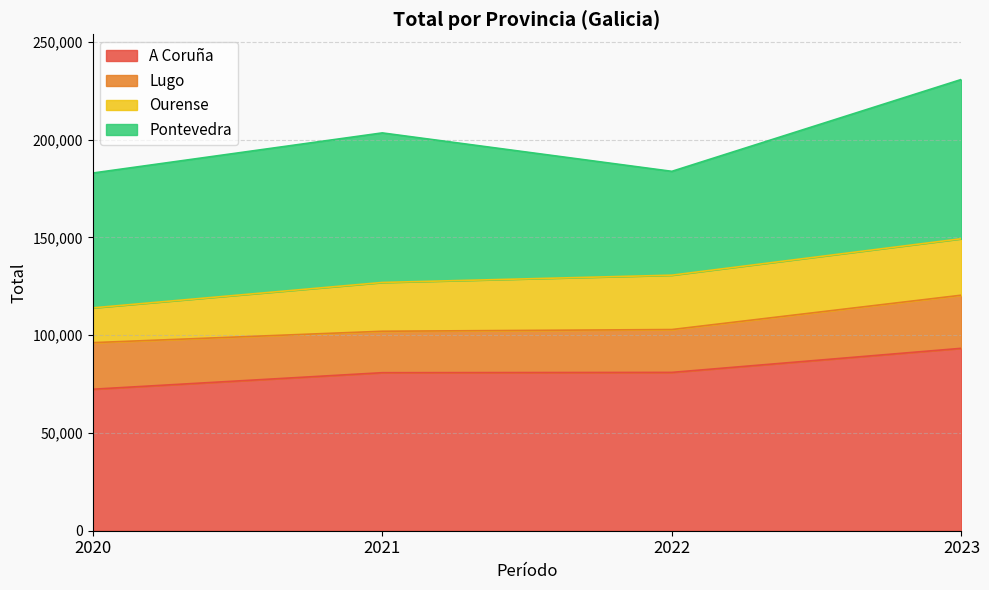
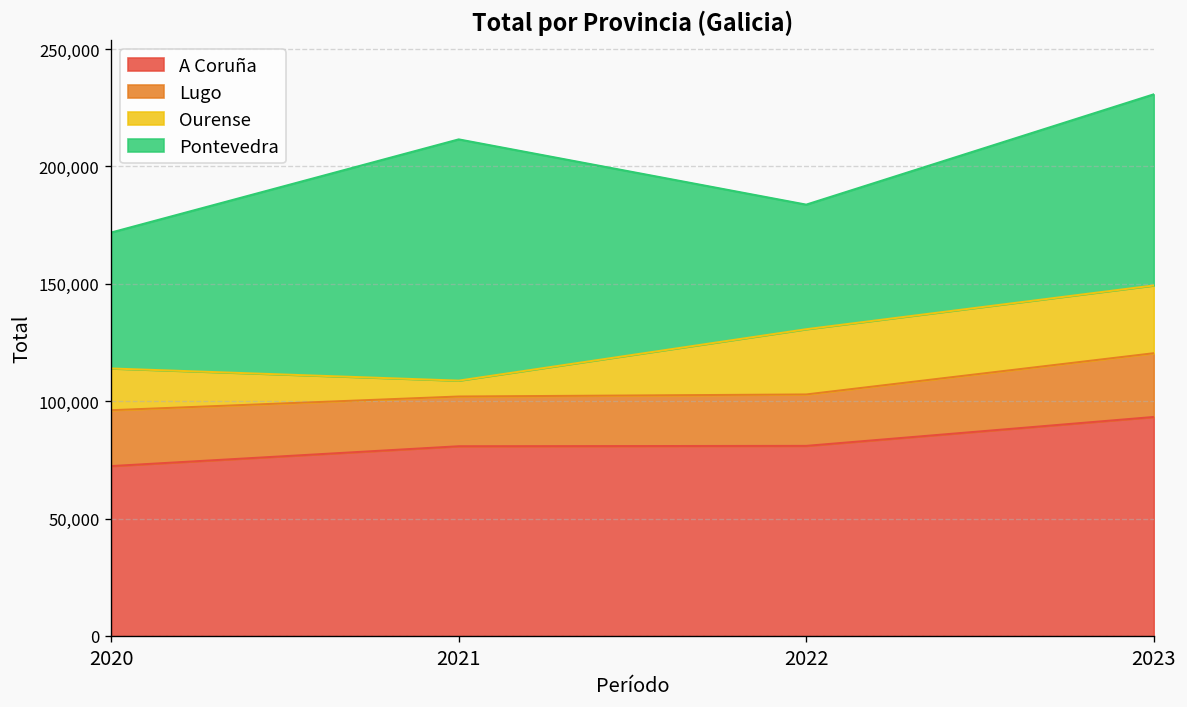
  {
    "Ourense": {
      "2020": "18,000",
-     "2021": "25,000",
+     "2021": "7,000",
      "2022": "28,000",
      "2023": "29,000"
    },
    "Pontevedra": {
-     "2020": "69,000",
-     "2021": "76,000",
+     "2020": "58,000",
+     "2021": "103,000",
      "2022": "53,000",
      "2023": "81,000"
    }
  }
